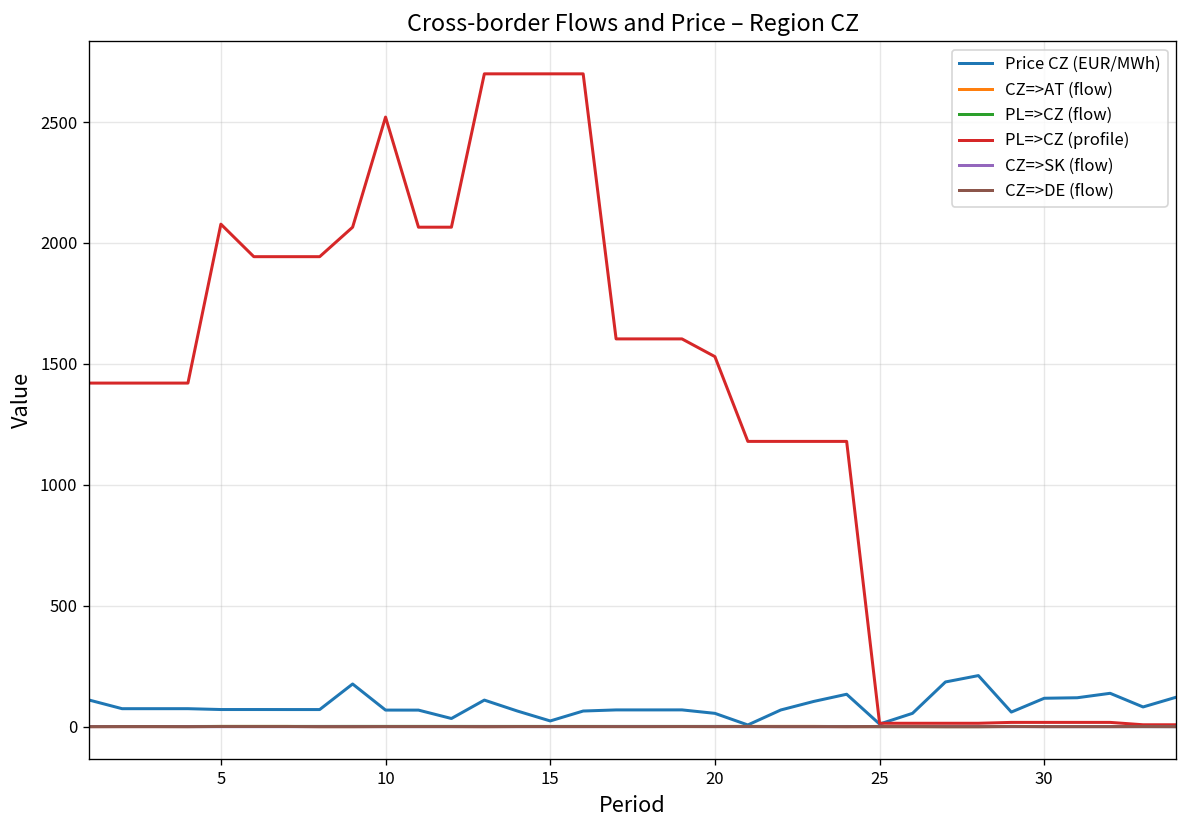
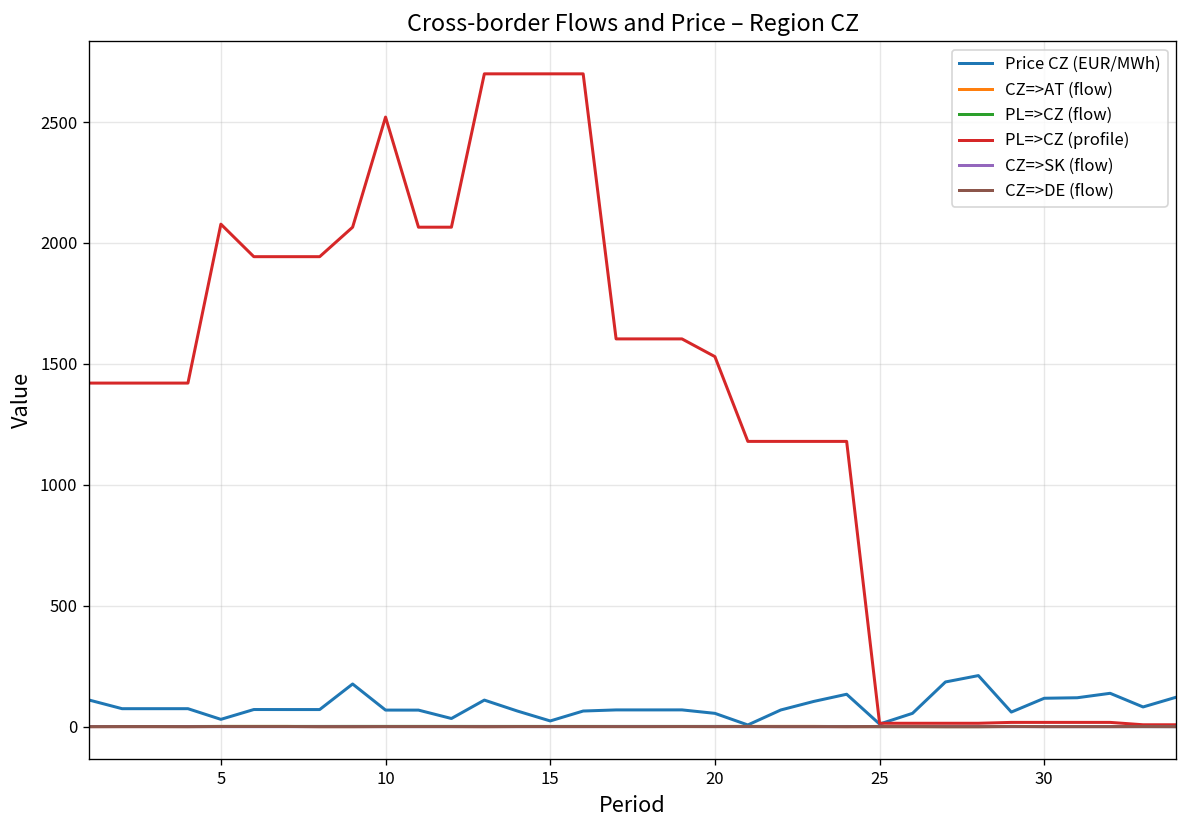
  {
    "Price CZ (EUR/MWh)": {
-     "5": 70,
+     "5": 30,
      "10": 70,
      "15": 20,
      "20": 50,
      "30": 120
    },
    "PL=>CZ (profile)": {
      "5": 2080,
      "10": 2520,
      "15": 2700,
      "20": 1530,
      "30": 20
    }
  }
